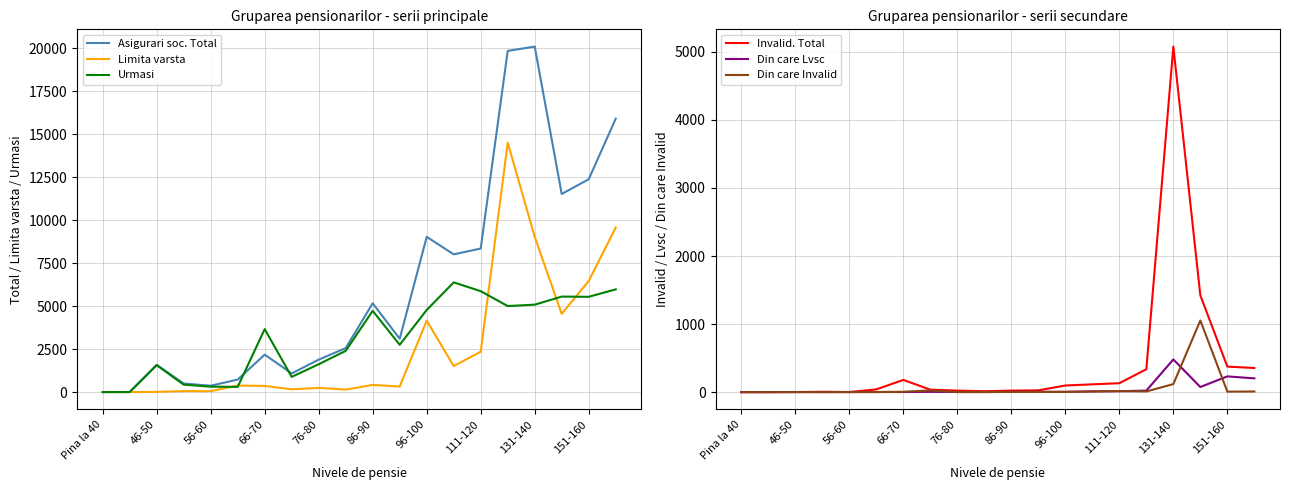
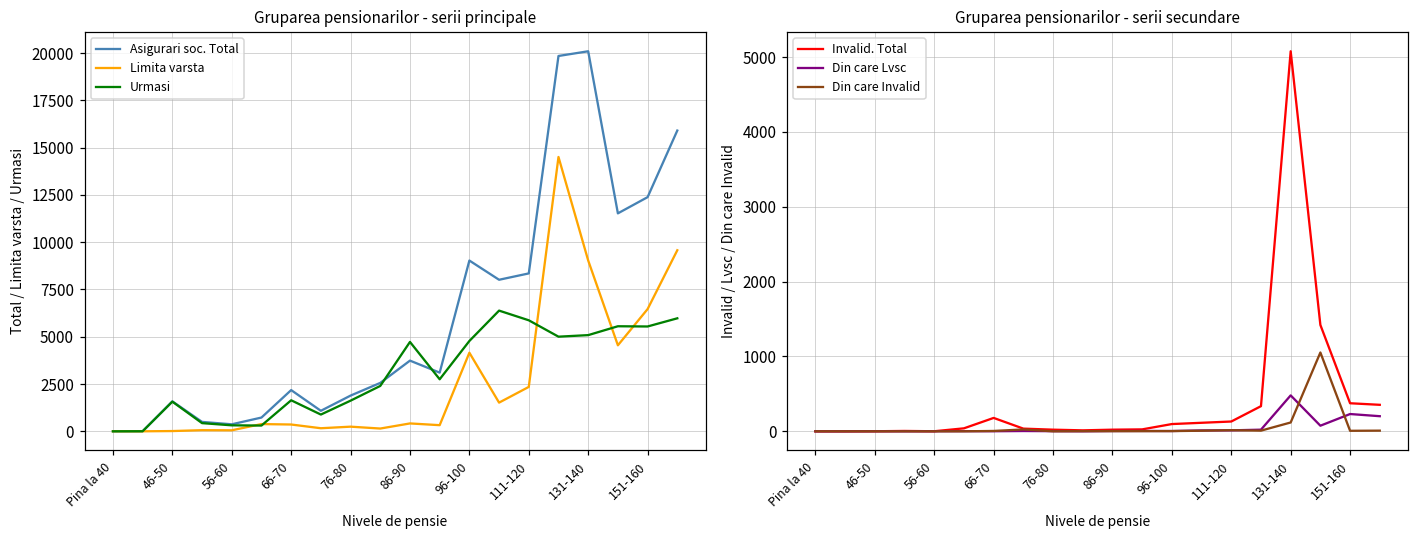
  {
    "Gruparea pensionarilor - serii principale": {
      "Asigurari soc. Total": {
        "66-70": 2200,
        "76-80": 1900,
-       "86-90": 5200,
+       "86-90": 3700,
        "96-100": 9000,
        "111-120": 8300,
        "131-140": 20100,
        "151-160": 12400
      },
      "Limita varsta": {
        "46-50": 0,
        "56-60": 100,
        "66-70": 400,
        "76-80": 200,
        "86-90": 400,
        "96-100": 4200,
        "111-120": 2300,
        "131-140": 9000,
        "151-160": 6500
      },
      "Urmasi": {
-       "66-70": 3700,
+       "66-70": 1600,
        "76-80": 1600,
        "86-90": 4700,
        "96-100": 4800,
        "111-120": 5900,
        "131-140": 5100,
        "151-160": 5500
      }
    },
    "Gruparea pensionarilor - serii secundare": {
      "Invalid. Total": {
        "66-70": 200,
        "96-100": 100,
        "111-120": 100,
        "131-140": 5100,
        "151-160": 400
      },
      "Din care Lvsc": {
        "131-140": 500,
        "151-160": 200
      },
      "Din care Invalid": {
        "131-140": 100,
        "151-160": 0
      }
    }
  }
